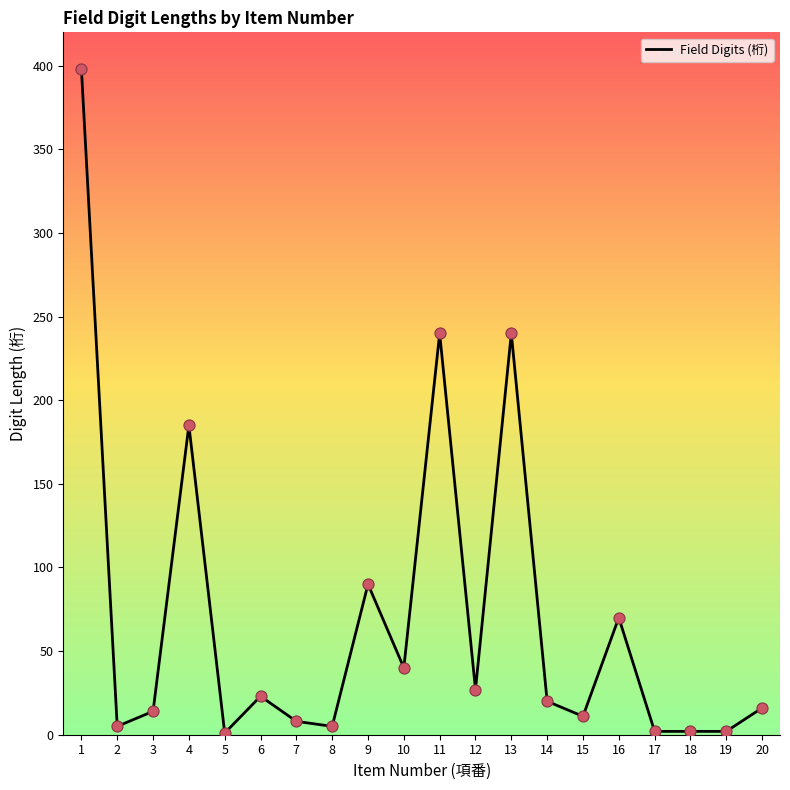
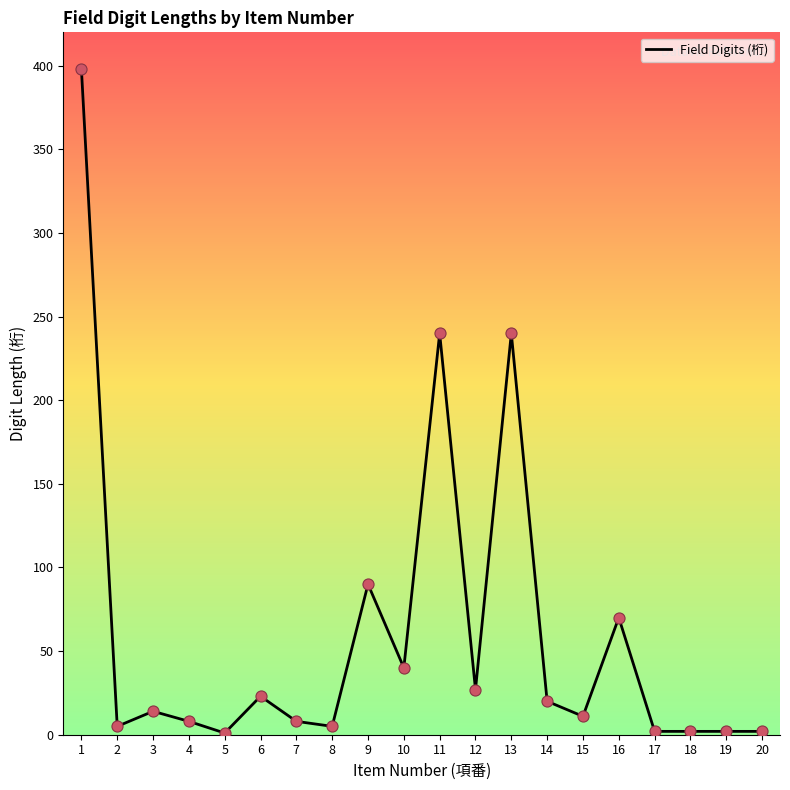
  {
    "1": 398,
    "2": 5,
    "3": 14,
-   "4": 185,
+   "4": 8,
    "5": 1,
    "6": 23,
    "7": 8,
    "8": 5,
    "9": 90,
    "10": 40,
    "11": 240,
    "12": 27,
    "13": 240,
    "14": 20,
    "15": 11,
    "16": 70,
    "17": 2,
    "18": 2,
    "19": 2,
-   "20": 16
+   "20": 2
  }
